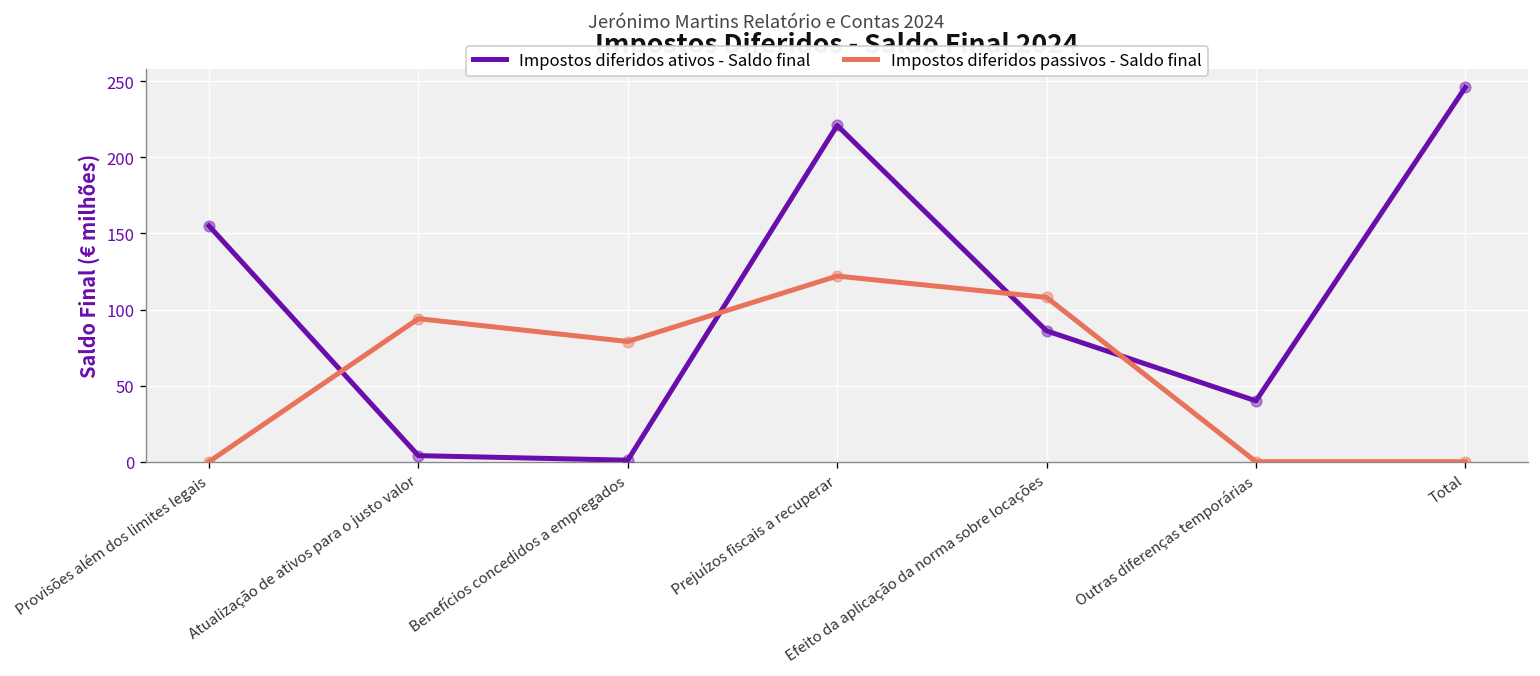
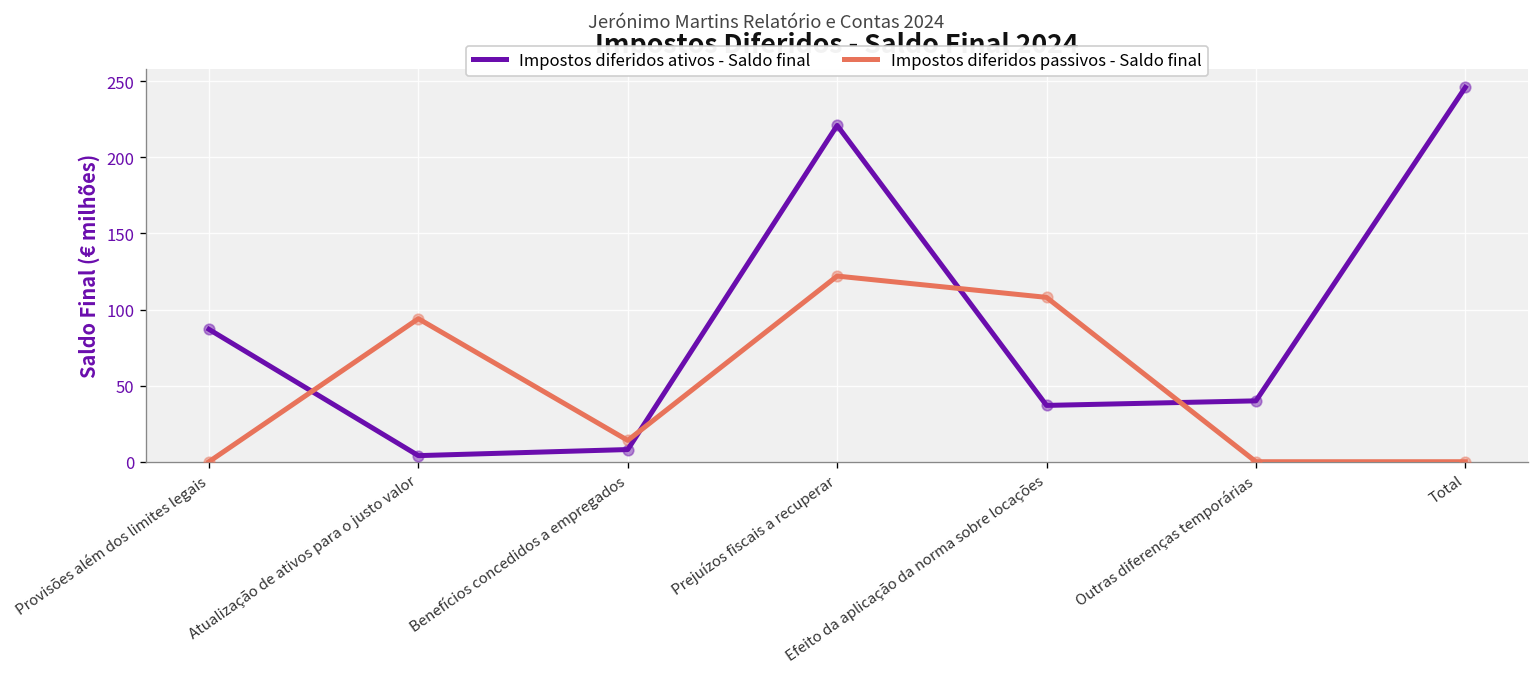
  {
    "Impostos diferidos ativos - Saldo final": {
-     "Provisões além dos limites legais": 155,
+     "Provisões além dos limites legais": 87,
      "Atualização de ativos para o justo valor": 4,
-     "Benefícios concedidos a empregados": 1,
+     "Benefícios concedidos a empregados": 8,
      "Prejuízos fiscais a recuperar": 221,
-     "Efeito da aplicação da norma sobre locações": 86,
+     "Efeito da aplicação da norma sobre locações": 37,
      "Outras diferenças temporárias": 40,
      "Total": 246
    },
    "Impostos diferidos passivos - Saldo final": {
      "Provisões além dos limites legais": 0,
      "Atualização de ativos para o justo valor": 94,
-     "Benefícios concedidos a empregados": 79,
+     "Benefícios concedidos a empregados": 14,
      "Prejuízos fiscais a recuperar": 122,
      "Efeito da aplicação da norma sobre locações": 108,
      "Outras diferenças temporárias": 0,
      "Total": 0
    }
  }
